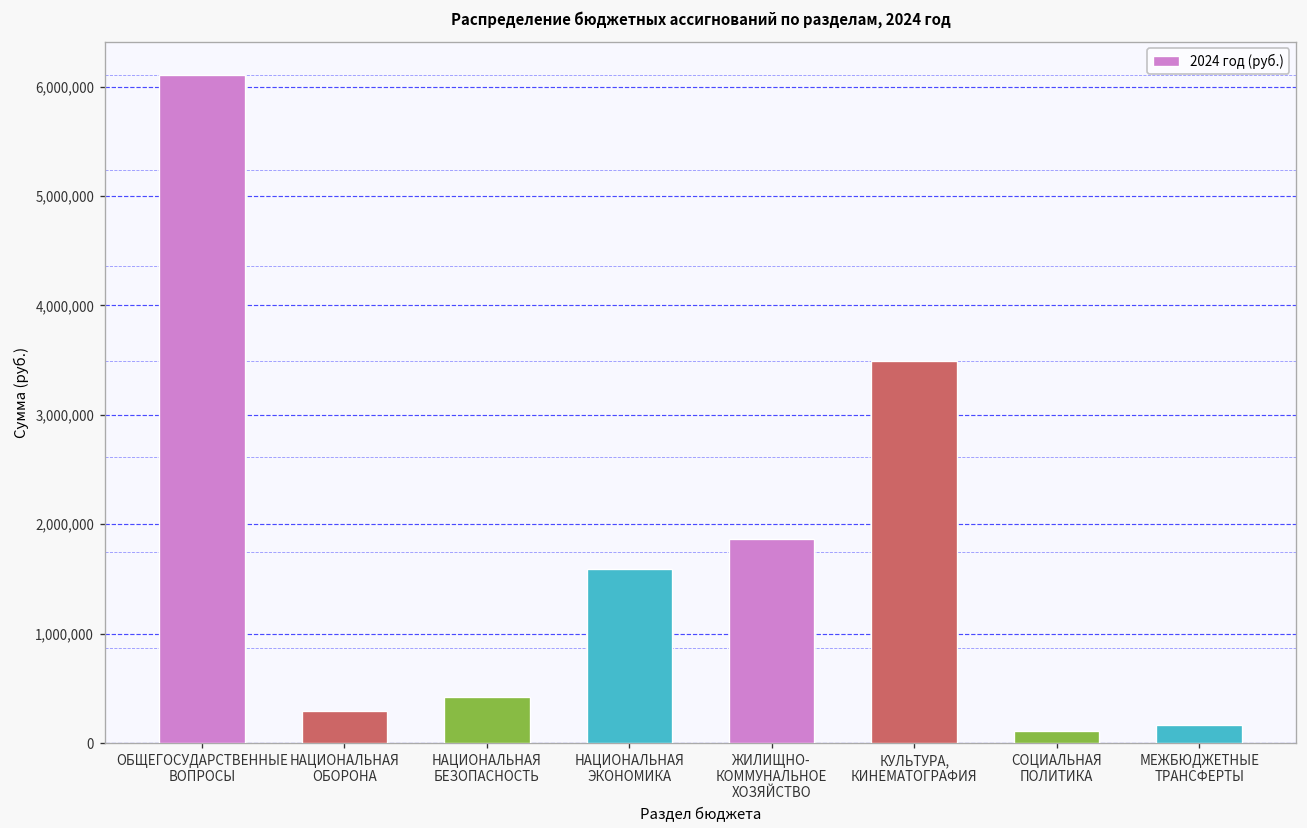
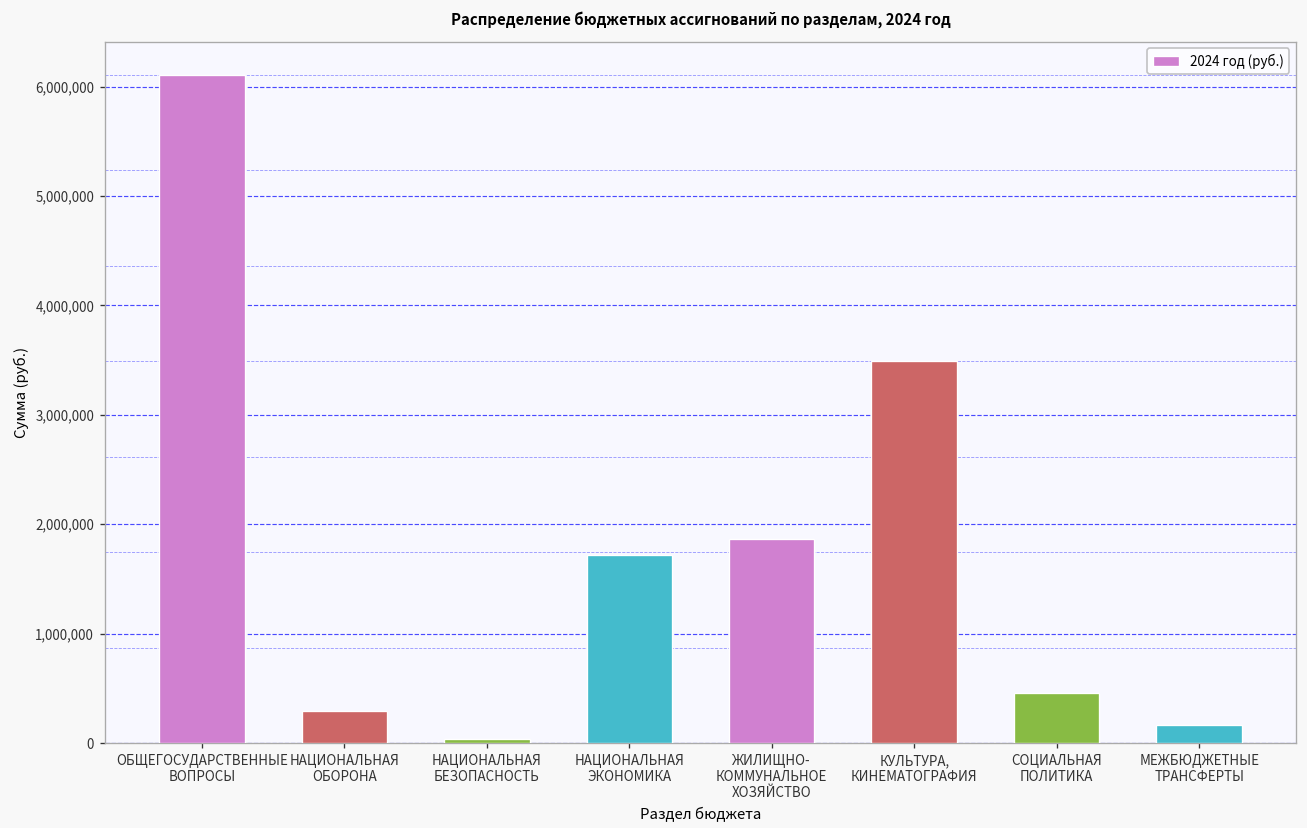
  {
    "ОБЩЕГОСУДАРСТВЕННЫЕ ВОПРОСЫ": "6,100,000",
    "НАЦИОНАЛЬНАЯ ОБОРОНА": "300,000",
-   "НАЦИОНАЛЬНАЯ БЕЗОПАСНОСТЬ": "400,000",
-   "НАЦИОНАЛЬНАЯ ЭКОНОМИКА": "1,600,000",
+   "НАЦИОНАЛЬНАЯ БЕЗОПАСНОСТЬ": "0",
+   "НАЦИОНАЛЬНАЯ ЭКОНОМИКА": "1,700,000",
    "ЖИЛИЩНО- КОММУНАЛЬНОЕ ХОЗЯЙСТВО": "1,900,000",
    "КУЛЬТУРА, КИНЕМАТОГРАФИЯ": "3,500,000",
-   "СОЦИАЛЬНАЯ ПОЛИТИКА": "100,000",
+   "СОЦИАЛЬНАЯ ПОЛИТИКА": "500,000",
    "МЕЖБЮДЖЕТНЫЕ ТРАНСФЕРТЫ": "200,000"
  }
